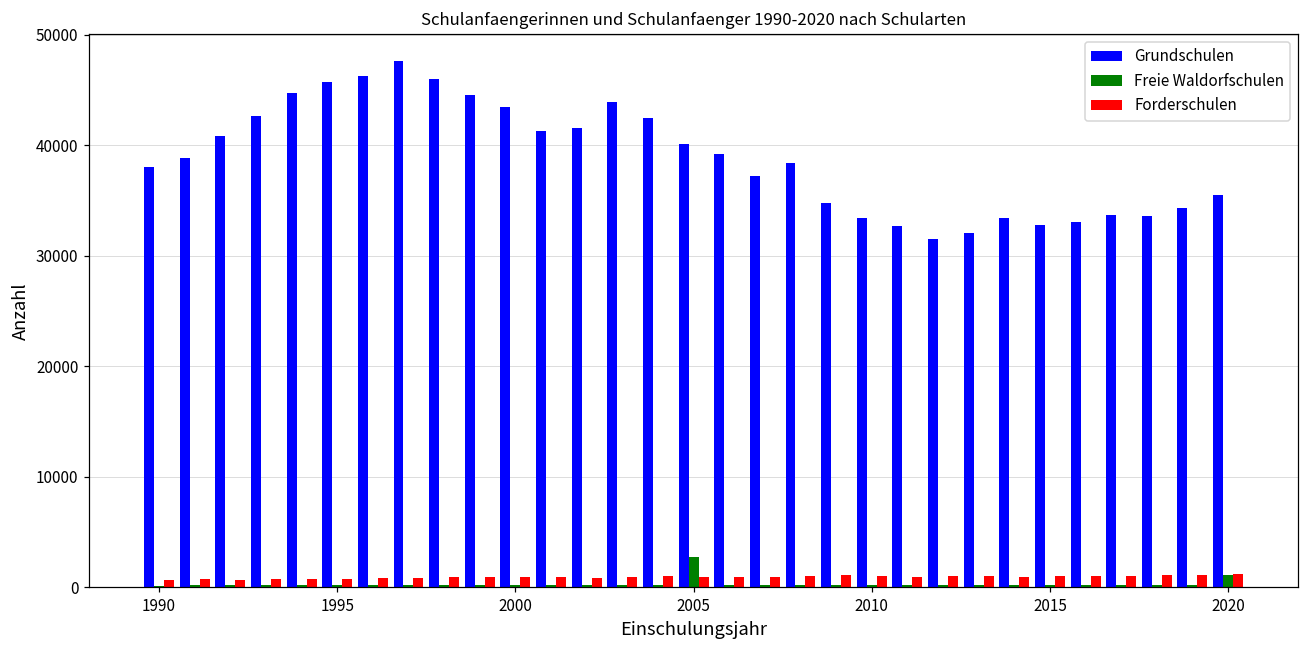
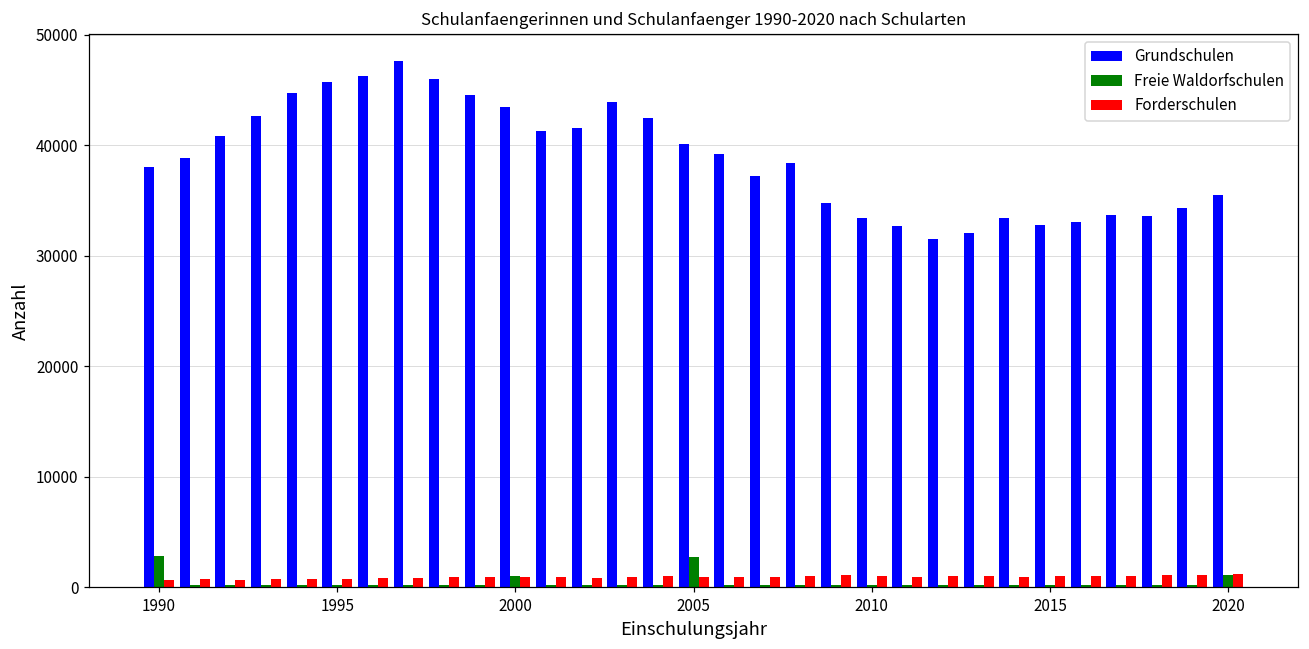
  {
    "Freie Waldorfschulen": {
-     "1990": 100,
-     "2000": 100,
+     "1990": 2800,
+     "2000": 1000,
      "2005": 2700,
      "2020": 1100
    }
  }
